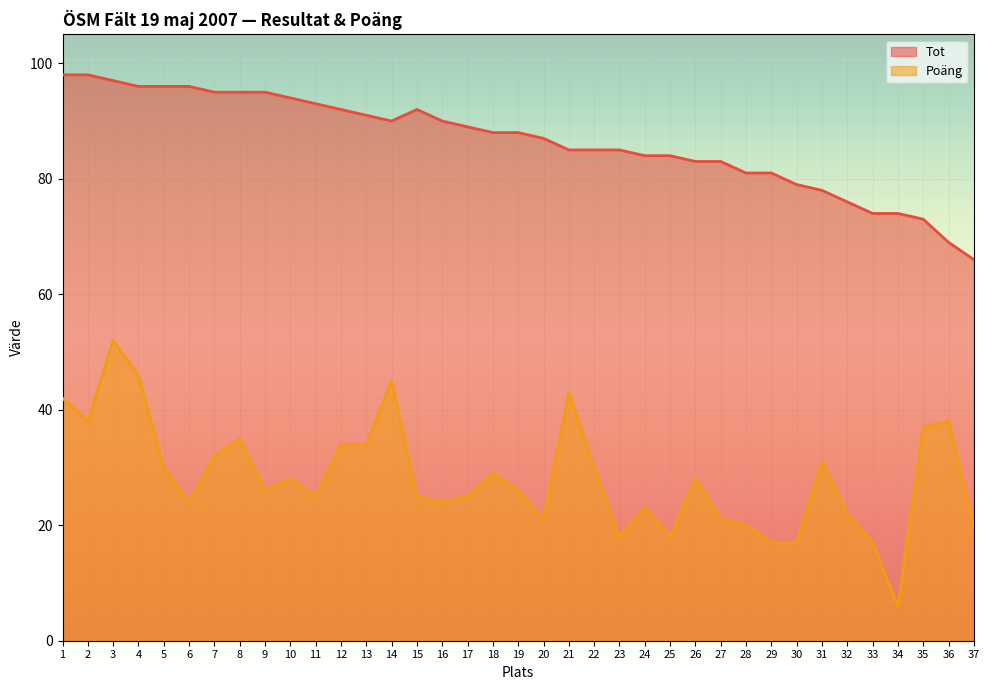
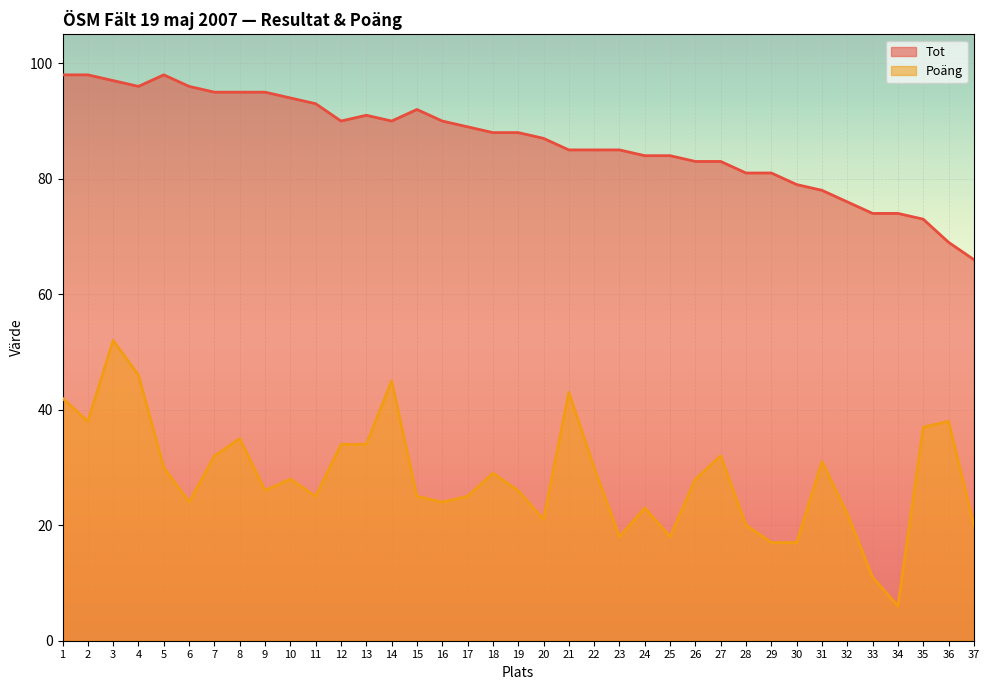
  {
    "Tot": {
      "1": 98,
      "2": 98,
      "3": 97,
      "4": 96,
-     "5": 96,
+     "5": 98,
      "6": 96,
      "7": 95,
      "8": 95,
      "9": 95,
      "10": 94,
      "11": 93,
-     "12": 92,
+     "12": 90,
      "13": 91,
      "14": 90,
      "15": 92,
      "16": 90,
      "17": 89,
      "18": 88,
      "19": 88,
      "20": 87,
      "21": 85,
      "22": 85,
      "23": 85,
      "24": 84,
      "25": 84,
      "26": 83,
      "27": 83,
      "28": 81,
      "29": 81,
      "30": 79,
      "31": 78,
      "32": 76,
      "33": 74,
      "34": 74,
      "35": 73,
      "36": 69,
      "37": 66
    },
    "Poäng": {
      "1": 42,
      "2": 38,
      "3": 52,
      "4": 46,
      "5": 30,
      "6": 24,
      "7": 32,
      "8": 35,
      "9": 26,
      "10": 28,
      "11": 25,
      "12": 34,
      "13": 34,
      "14": 45,
      "15": 25,
      "16": 24,
      "17": 25,
      "18": 29,
      "19": 26,
      "20": 21,
      "21": 43,
      "22": 30,
      "23": 18,
      "24": 23,
      "25": 18,
      "26": 28,
-     "27": 21,
+     "27": 32,
      "28": 20,
      "29": 17,
      "30": 17,
      "31": 31,
      "32": 22,
-     "33": 17,
+     "33": 11,
      "34": 6,
      "35": 37,
      "36": 38,
      "37": 20
    }
  }
